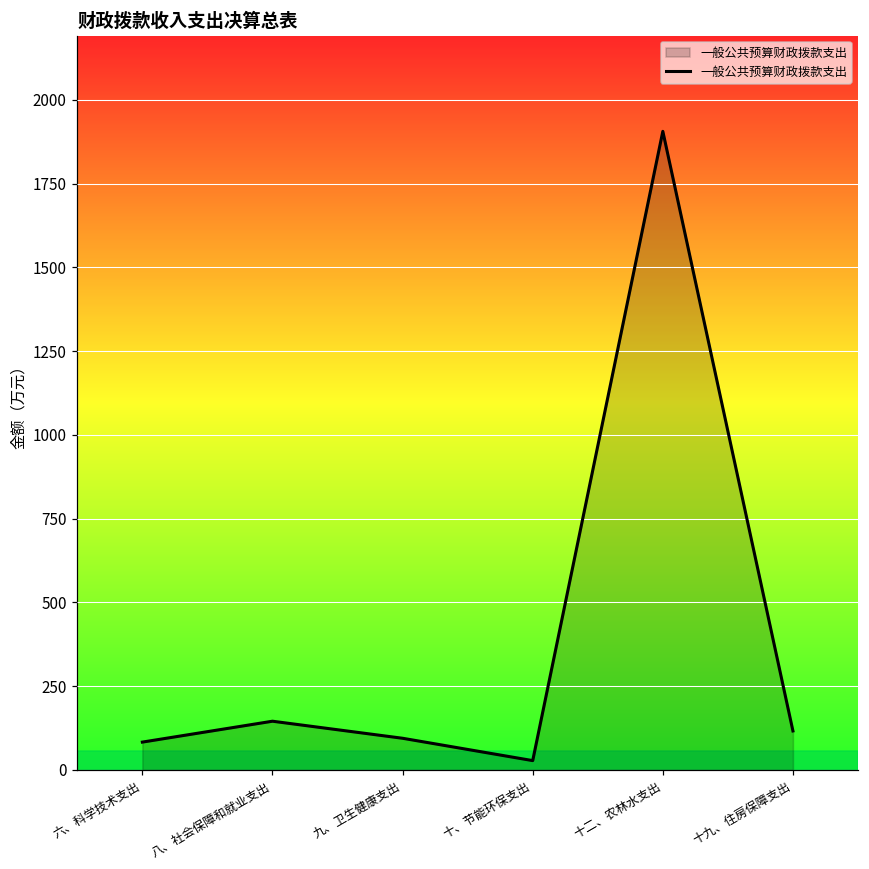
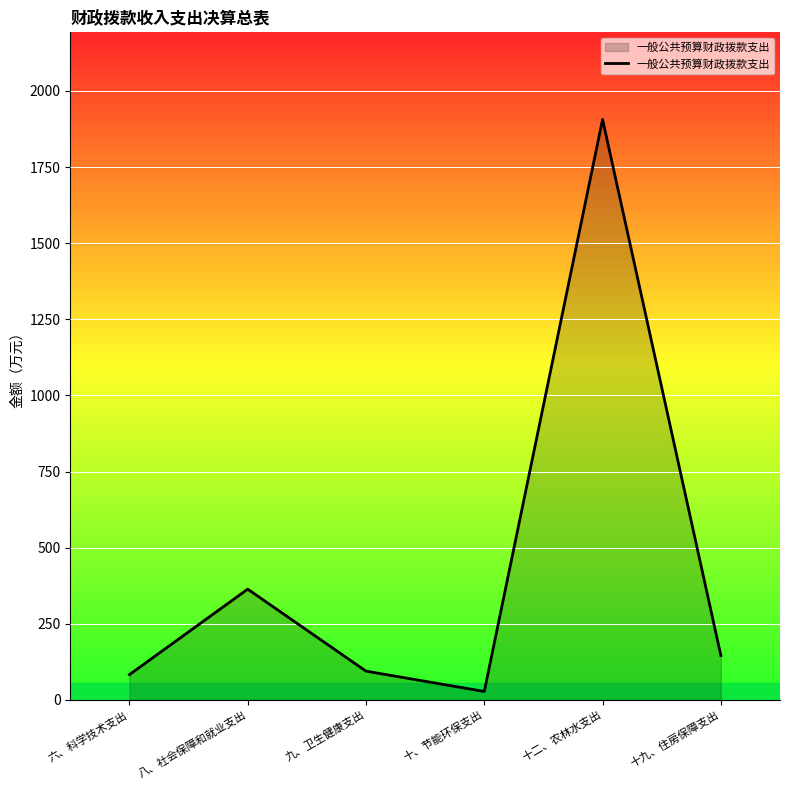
  {
    "六、科学技术支出": 80,
-   "八、社会保障和就业支出": 150,
+   "八、社会保障和就业支出": 360,
    "九、卫生健康支出": 90,
    "十二、农林水支出": 1910,
-   "十九、住房保障支出": 120
+   "十九、住房保障支出": 150
  }
